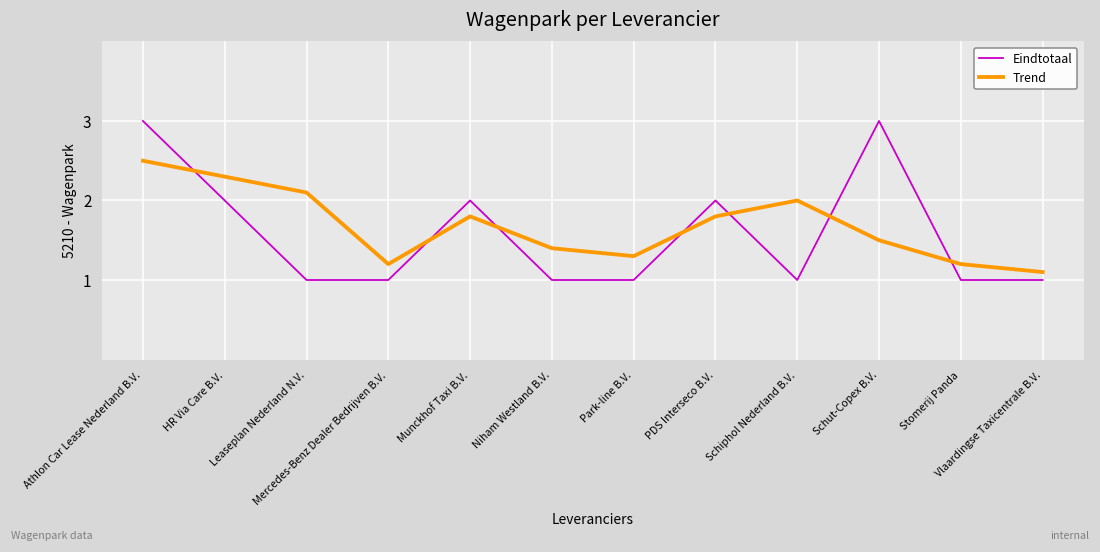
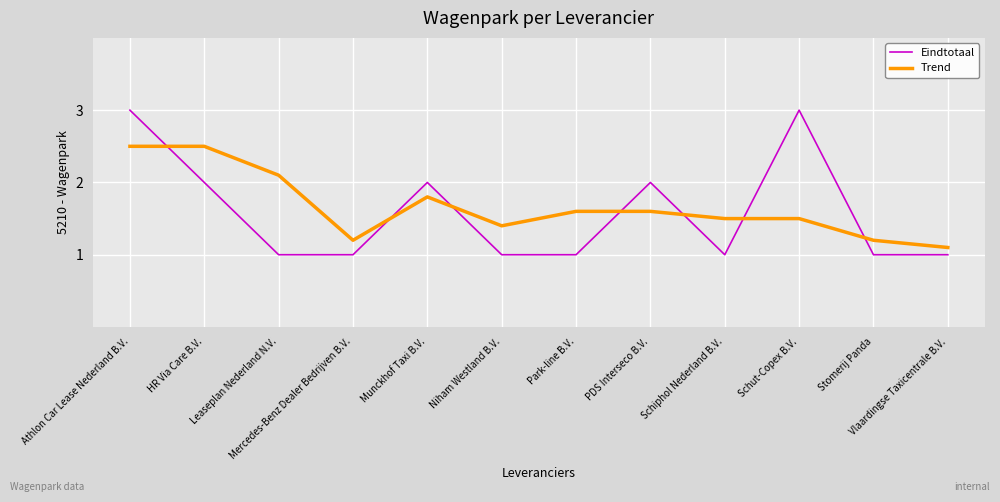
  {
    "Eindtotaal": {
      "Athlon Car Lease Nederland B.V.": 3.0,
      "HR Via Care B.V.": 2.0,
      "Leaseplan Nederland N.V.": 1.0,
      "Mercedes-Benz Dealer Bedrijven B.V.": 1.0,
      "Munckhof Taxi B.V.": 2.0,
      "Niham Westland B.V.": 1.0,
      "Park-line B.V.": 1.0,
      "PDS Interseco B.V.": 2.0,
      "Schiphol Nederland B.V.": 1.0,
      "Schut-Copex B.V.": 3.0,
      "Stomerij Panda": 1.0,
      "Vlaardingse Taxicentrale B.V.": 1.0
    },
    "Trend": {
      "Athlon Car Lease Nederland B.V.": 2.5,
-     "HR Via Care B.V.": 2.3,
+     "HR Via Care B.V.": 2.5,
      "Leaseplan Nederland N.V.": 2.1,
      "Mercedes-Benz Dealer Bedrijven B.V.": 1.2,
      "Munckhof Taxi B.V.": 1.8,
      "Niham Westland B.V.": 1.4,
-     "Park-line B.V.": 1.3,
-     "PDS Interseco B.V.": 1.8,
-     "Schiphol Nederland B.V.": 2.0,
+     "Park-line B.V.": 1.6,
+     "PDS Interseco B.V.": 1.6,
+     "Schiphol Nederland B.V.": 1.5,
      "Schut-Copex B.V.": 1.5,
      "Stomerij Panda": 1.2,
      "Vlaardingse Taxicentrale B.V.": 1.1
    }
  }
